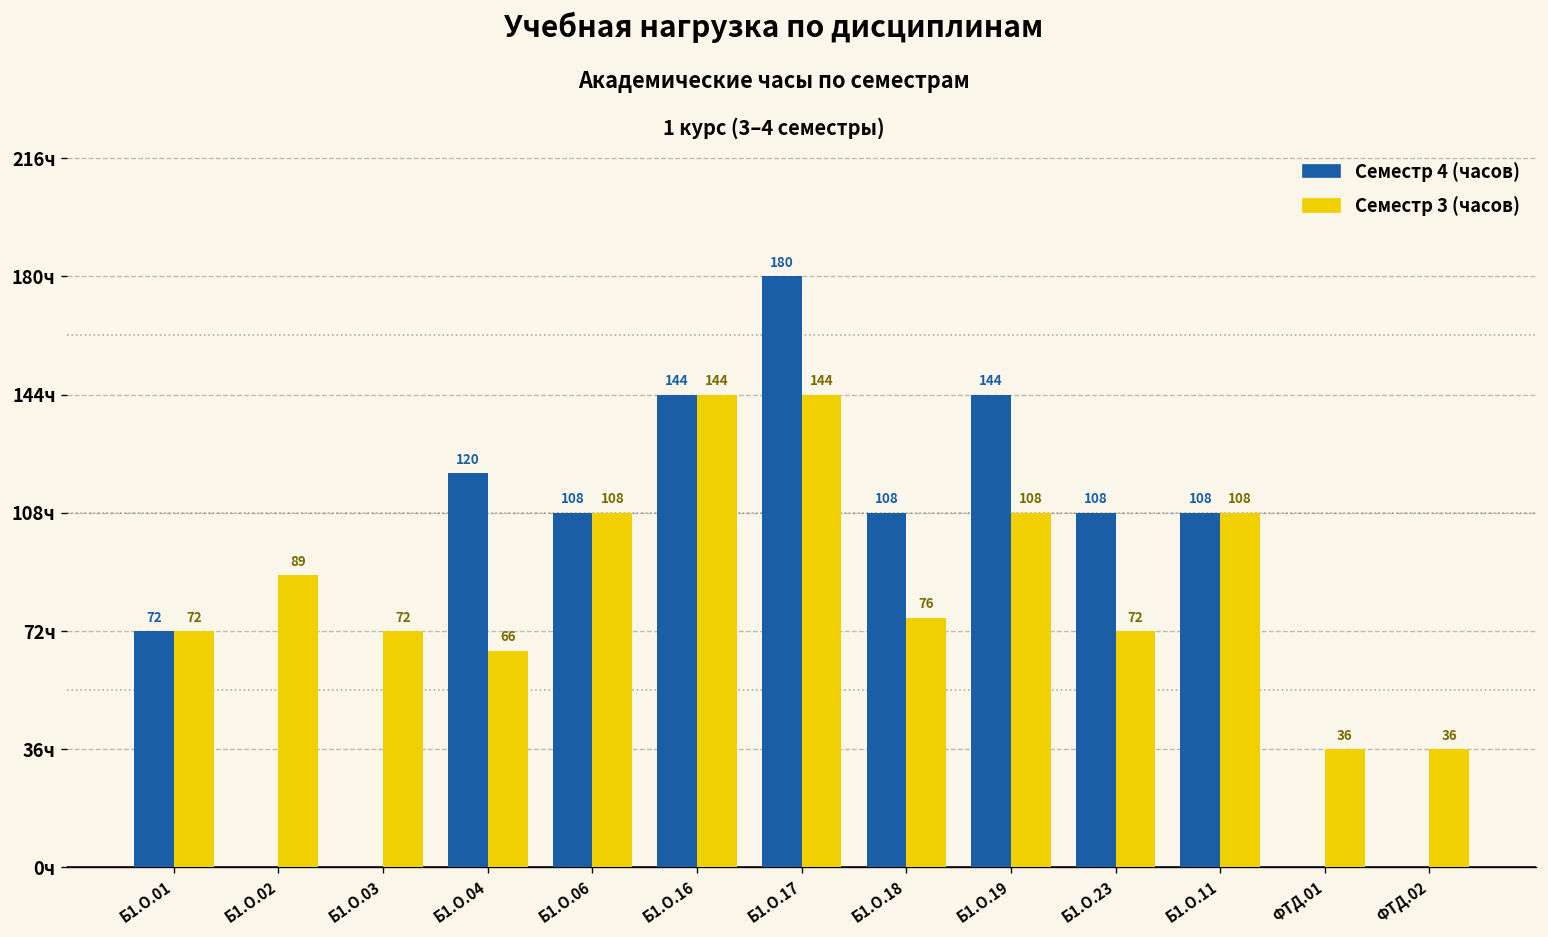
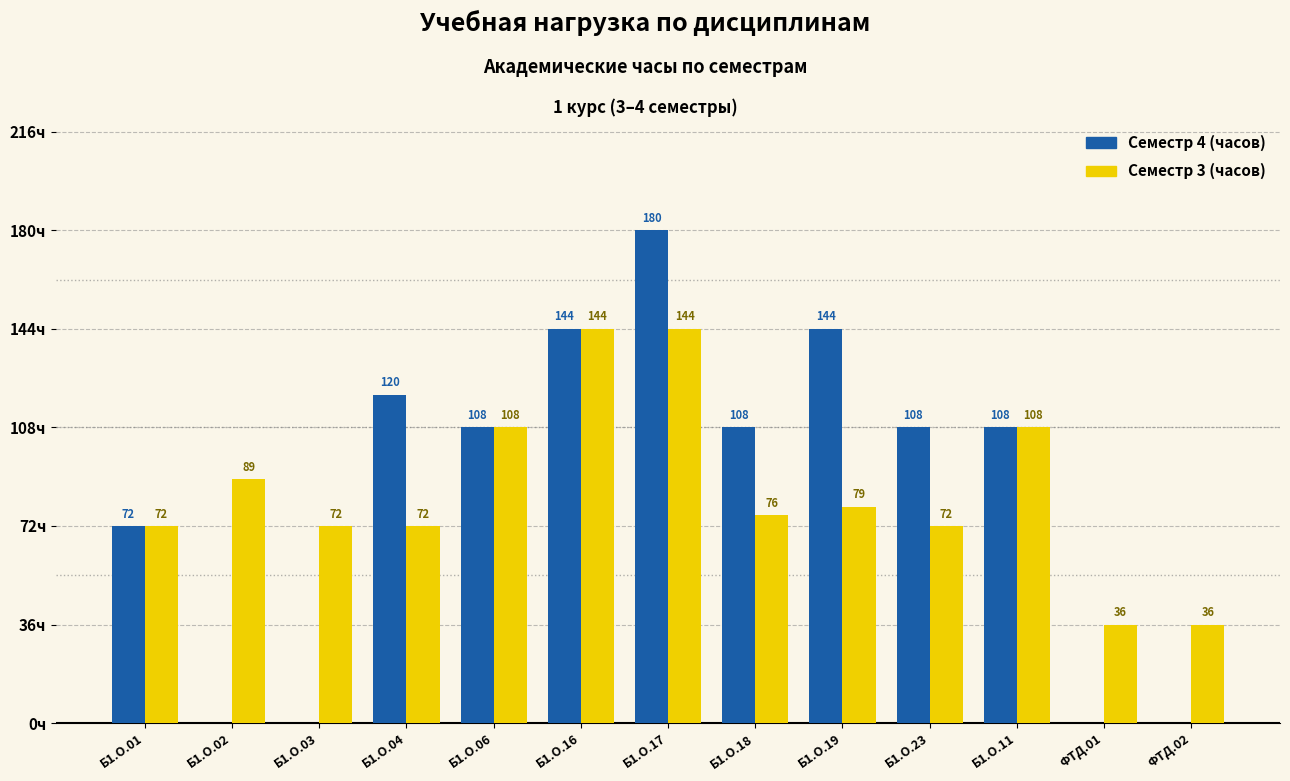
  {
    "Семестр 4 (часов)": {
      "Б1.О.01": 72,
      "Б1.О.04": 120,
      "Б1.О.06": 108,
      "Б1.О.16": 144,
      "Б1.О.17": 180,
      "Б1.О.18": 108,
      "Б1.О.19": 144,
      "Б1.О.23": 108,
      "Б1.О.11": 108
    },
    "Семестр 3 (часов)": {
      "Б1.О.01": 72,
      "Б1.О.02": 89,
      "Б1.О.03": 72,
-     "Б1.О.04": 66,
+     "Б1.О.04": 72,
      "Б1.О.06": 108,
      "Б1.О.16": 144,
      "Б1.О.17": 144,
      "Б1.О.18": 76,
-     "Б1.О.19": 108,
+     "Б1.О.19": 79,
      "Б1.О.23": 72,
      "Б1.О.11": 108,
      "ФТД.01": 36,
      "ФТД.02": 36
    }
  }
